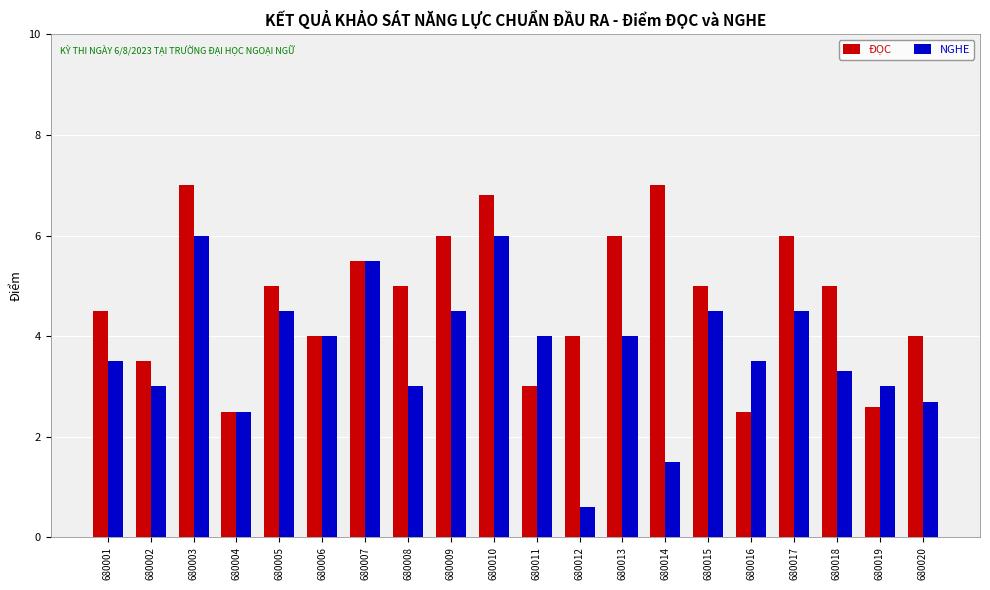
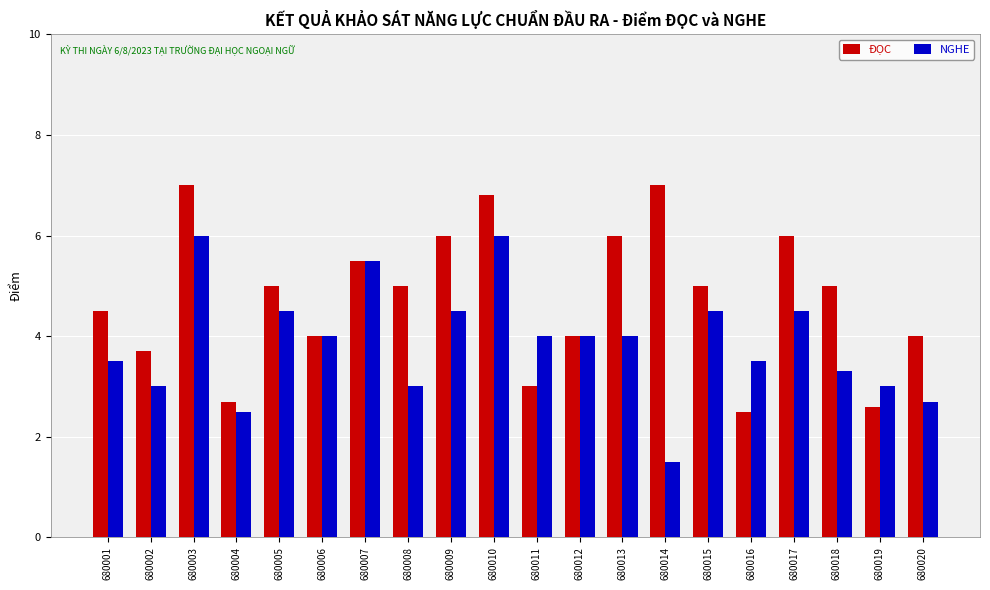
  {
    "ĐỌC": {
      "680001": 4.5,
-     "680002": 3.5,
+     "680002": 3.7,
      "680003": 7.0,
-     "680004": 2.5,
+     "680004": 2.7,
      "680005": 5.0,
      "680006": 4.0,
      "680007": 5.5,
      "680008": 5.0,
      "680009": 6.0,
      "680010": 6.8,
      "680011": 3.0,
      "680012": 4.0,
      "680013": 6.0,
      "680014": 7.0,
      "680015": 5.0,
      "680016": 2.5,
      "680017": 6.0,
      "680018": 5.0,
      "680019": 2.6,
      "680020": 4.0
    },
    "NGHE": {
      "680001": 3.5,
      "680002": 3.0,
      "680003": 6.0,
      "680004": 2.5,
      "680005": 4.5,
      "680006": 4.0,
      "680007": 5.5,
      "680008": 3.0,
      "680009": 4.5,
      "680010": 6.0,
      "680011": 4.0,
-     "680012": 0.6,
+     "680012": 4.0,
      "680013": 4.0,
      "680014": 1.5,
      "680015": 4.5,
      "680016": 3.5,
      "680017": 4.5,
      "680018": 3.3,
      "680019": 3.0,
      "680020": 2.7
    }
  }
